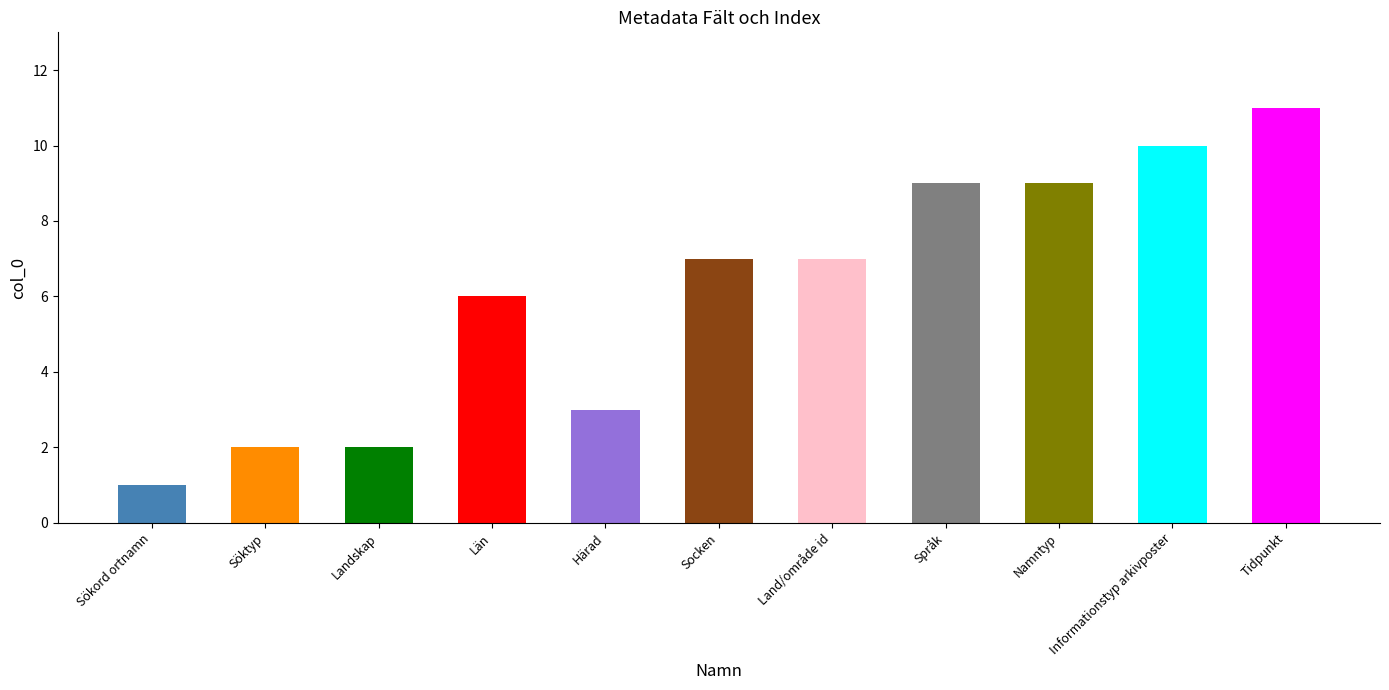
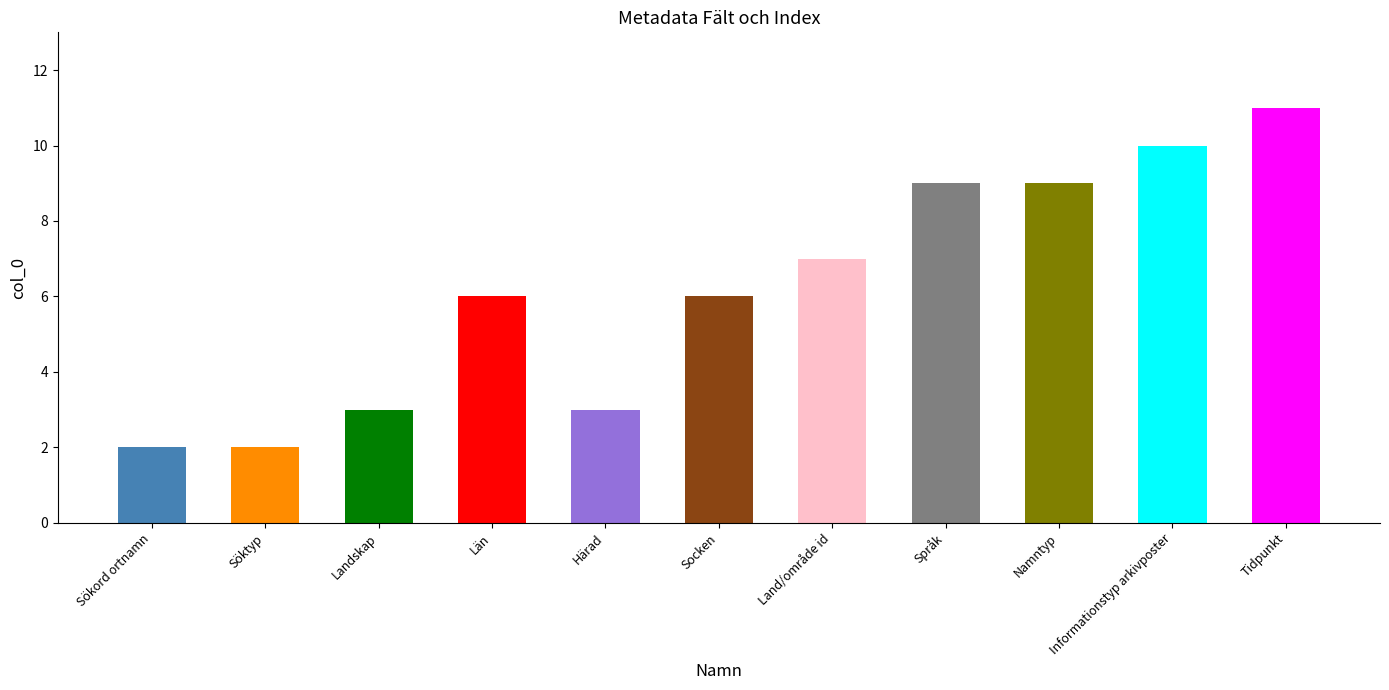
  {
-   "Sökord ortnamn": 1,
+   "Sökord ortnamn": 2,
    "Söktyp": 2,
-   "Landskap": 2,
+   "Landskap": 3,
    "Län": 6,
    "Härad": 3,
-   "Socken": 7,
+   "Socken": 6,
    "Land/område id": 7,
    "Språk": 9,
    "Namntyp": 9,
    "Informationstyp arkivposter": 10,
    "Tidpunkt": 11
  }
